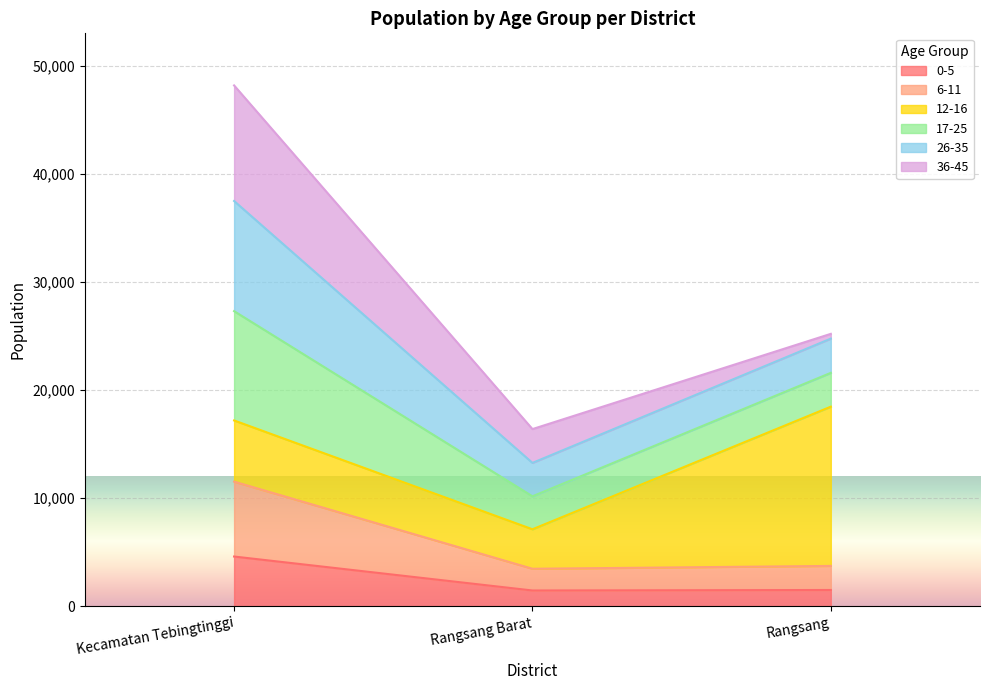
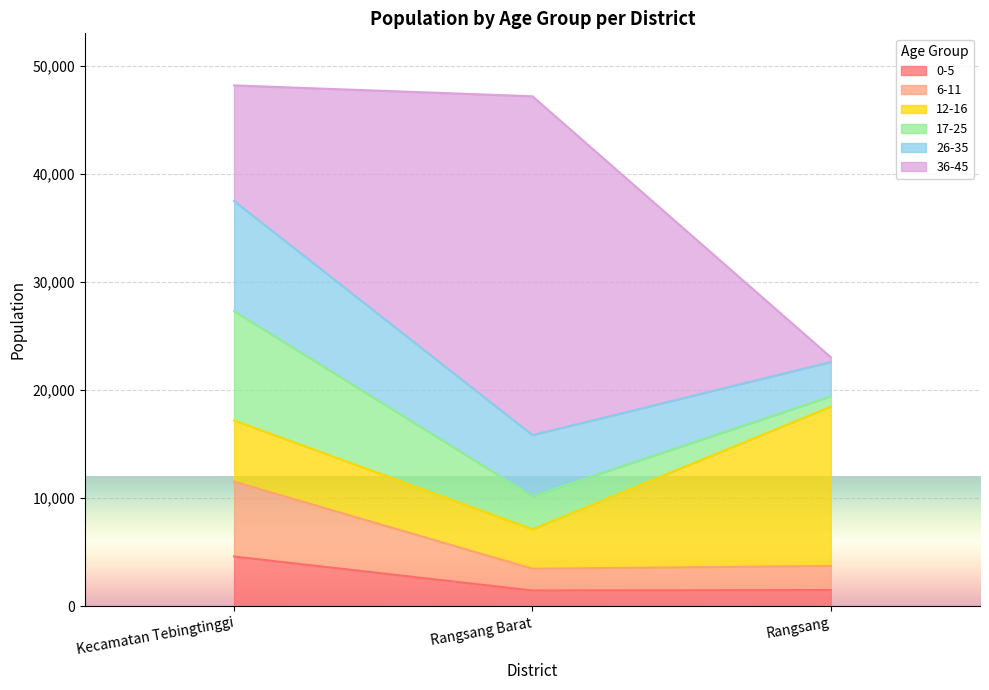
  {
    "12-16": {
      "Kecamatan Tebingtinggi": "5,700",
      "Rangsang Barat": "3,700",
      "Rangsang": "14,700"
    },
    "17-25": {
      "Kecamatan Tebingtinggi": "10,100",
      "Rangsang Barat": "3,100",
-     "Rangsang": "3,100"
+     "Rangsang": "1,000"
    },
    "26-35": {
      "Kecamatan Tebingtinggi": "10,200",
-     "Rangsang Barat": "3,100",
+     "Rangsang Barat": "5,700",
      "Rangsang": "3,200"
    },
    "36-45": {
      "Kecamatan Tebingtinggi": "10,700",
-     "Rangsang Barat": "3,100",
+     "Rangsang Barat": "31,400",
      "Rangsang": "400"
    }
  }
